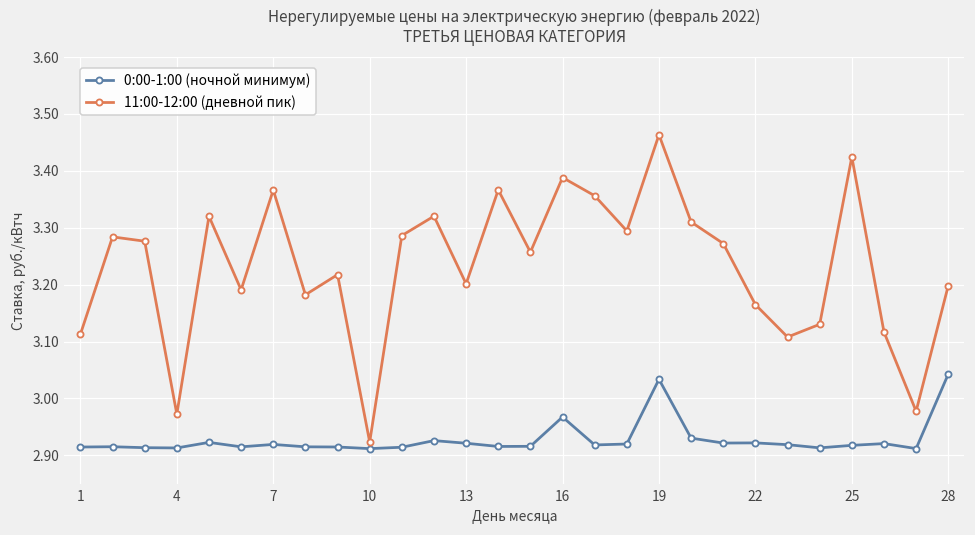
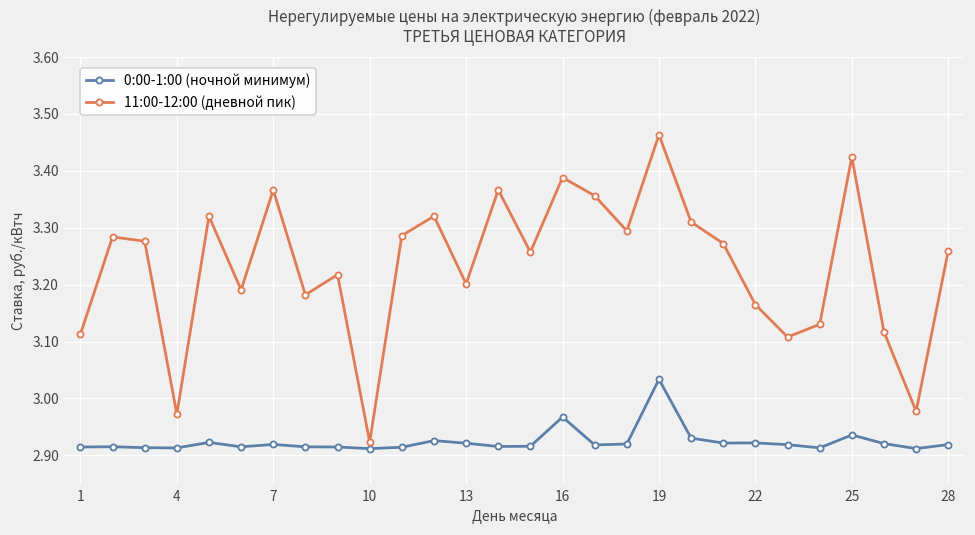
  {
    "0:00-1:00 (ночной минимум)": {
      "1": 2.91,
      "4": 2.91,
      "7": 2.92,
      "10": 2.91,
      "13": 2.92,
      "16": 2.97,
      "19": 3.03,
      "22": 2.92,
-     "25": 2.92,
-     "28": 3.04
+     "25": 2.94,
+     "28": 2.92
    },
    "11:00-12:00 (дневной пик)": {
      "1": 3.11,
      "4": 2.97,
      "7": 3.37,
      "10": 2.92,
      "13": 3.20,
      "16": 3.39,
      "19": 3.46,
      "22": 3.16,
      "25": 3.42,
-     "28": 3.20
+     "28": 3.26
    }
  }
